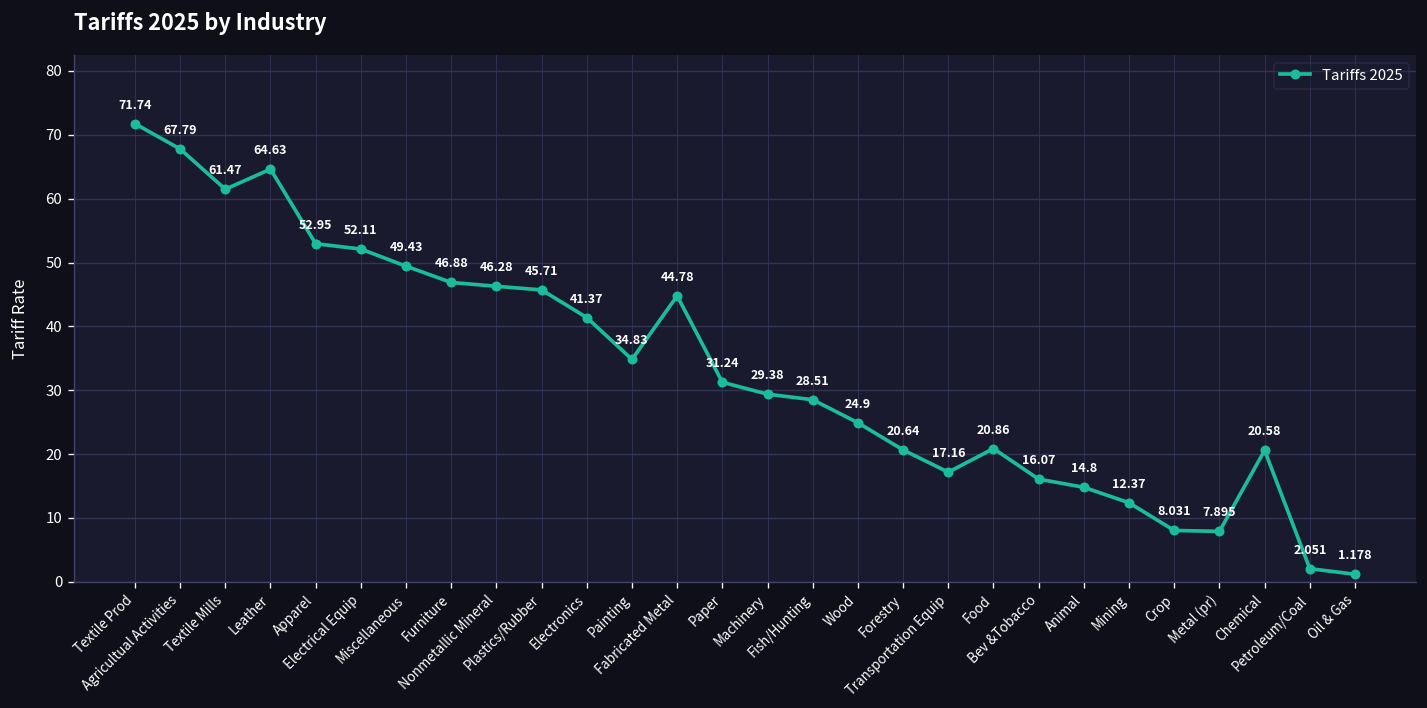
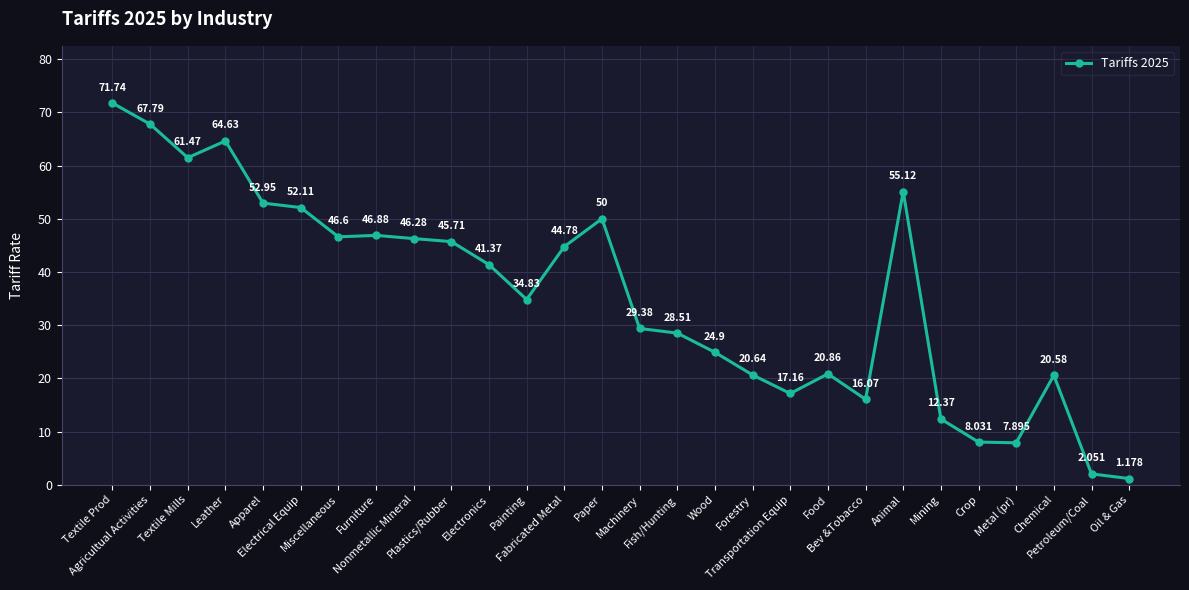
  {
    "Textile Prod": 71.74,
    "Agricultual Activities": 67.79,
    "Textile Mills": 61.47,
    "Leather": 64.63,
    "Apparel": 52.95,
    "Electrical Equip": 52.11,
-   "Miscellaneous": 49.43,
+   "Miscellaneous": 46.6,
    "Furniture": 46.88,
    "Nonmetallic Mineral": 46.28,
    "Plastics/Rubber": 45.71,
    "Electronics": 41.37,
    "Painting": 34.83,
    "Fabricated Metal": 44.78,
-   "Paper": 31.24,
+   "Paper": 50,
    "Machinery": 29.38,
    "Fish/Hunting": 28.51,
    "Wood": 24.9,
    "Forestry": 20.64,
    "Transportation Equip": 17.16,
    "Food": 20.86,
    "Bev &Tobacco": 16.07,
-   "Animal": 14.8,
+   "Animal": 55.12,
    "Mining": 12.37,
    "Crop": 8.031,
    "Metal (pr)": 7.895,
    "Chemical": 20.58,
    "Petroleum/Coal": 2.051,
    "Oil & Gas": 1.178
  }
